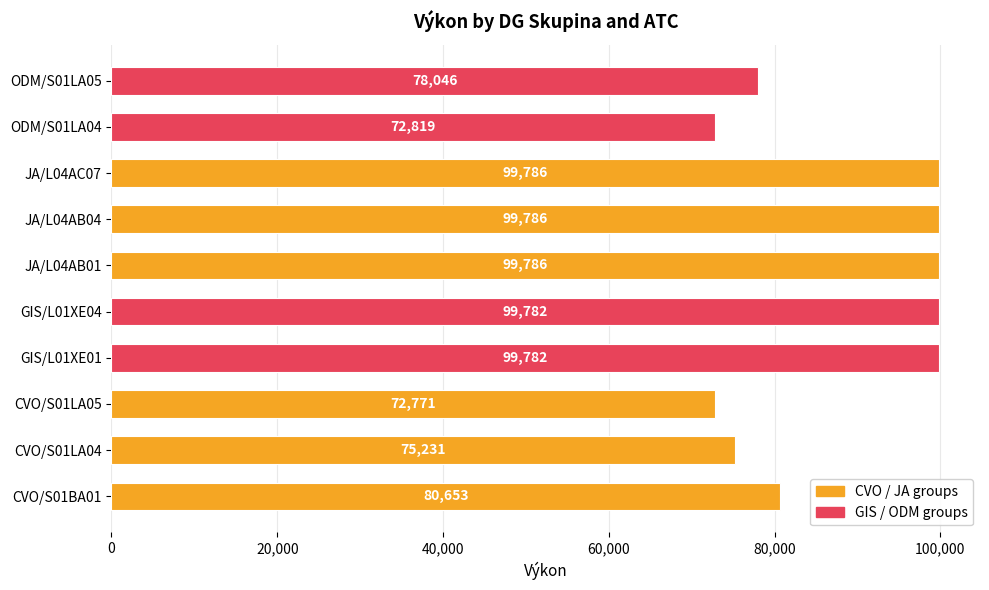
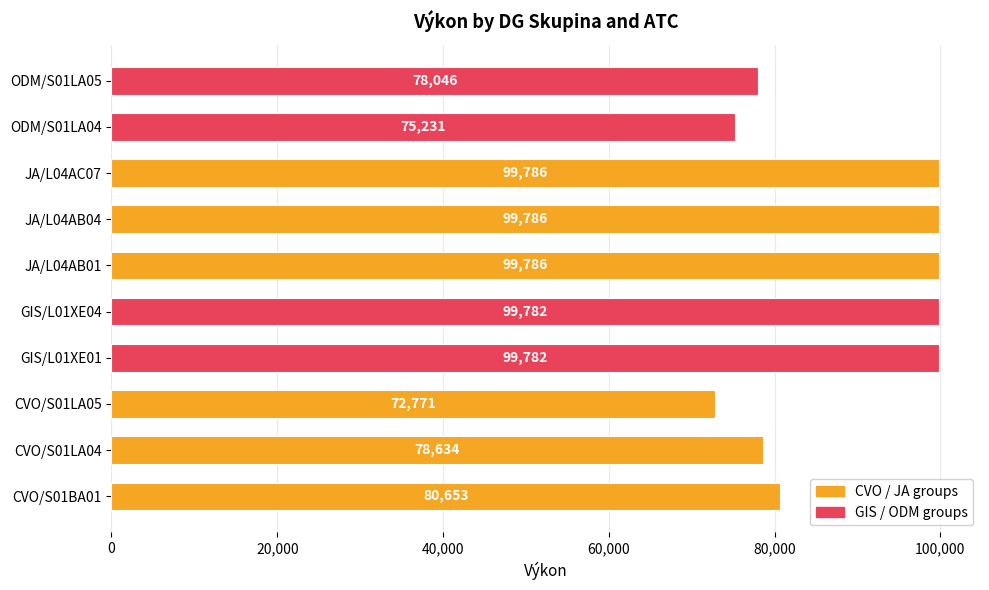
  {
    "ODM/S01LA05": "78,046",
-   "ODM/S01LA04": "72,819",
+   "ODM/S01LA04": "75,231",
    "JA/L04AC07": "99,786",
    "JA/L04AB04": "99,786",
    "JA/L04AB01": "99,786",
    "GIS/L01XE04": "99,782",
    "GIS/L01XE01": "99,782",
    "CVO/S01LA05": "72,771",
-   "CVO/S01LA04": "75,231",
+   "CVO/S01LA04": "78,634",
    "CVO/S01BA01": "80,653"
  }
